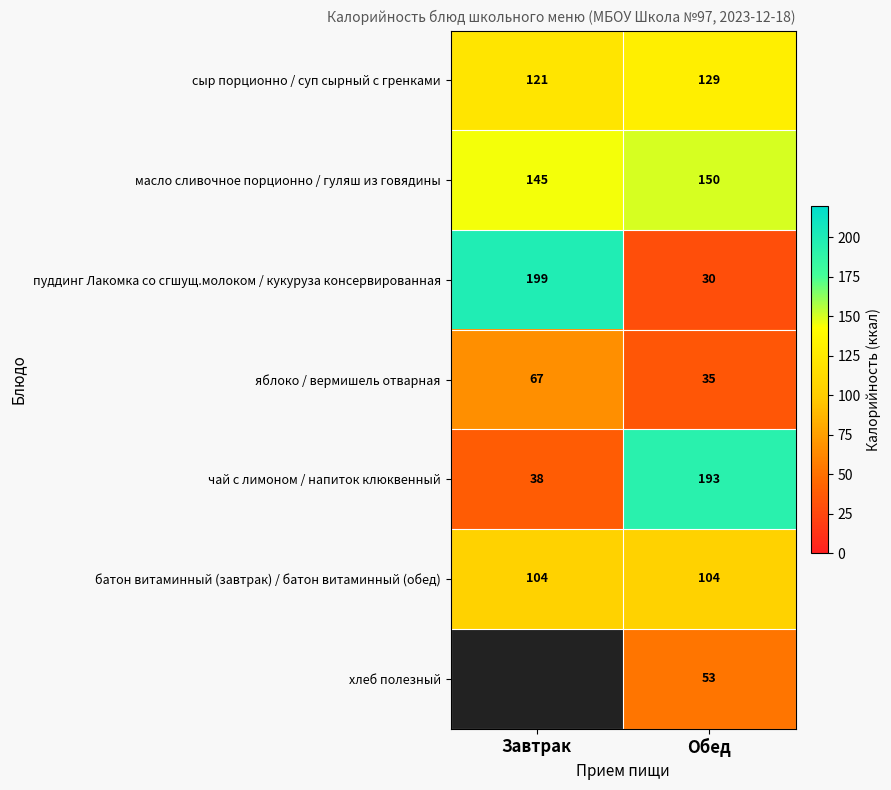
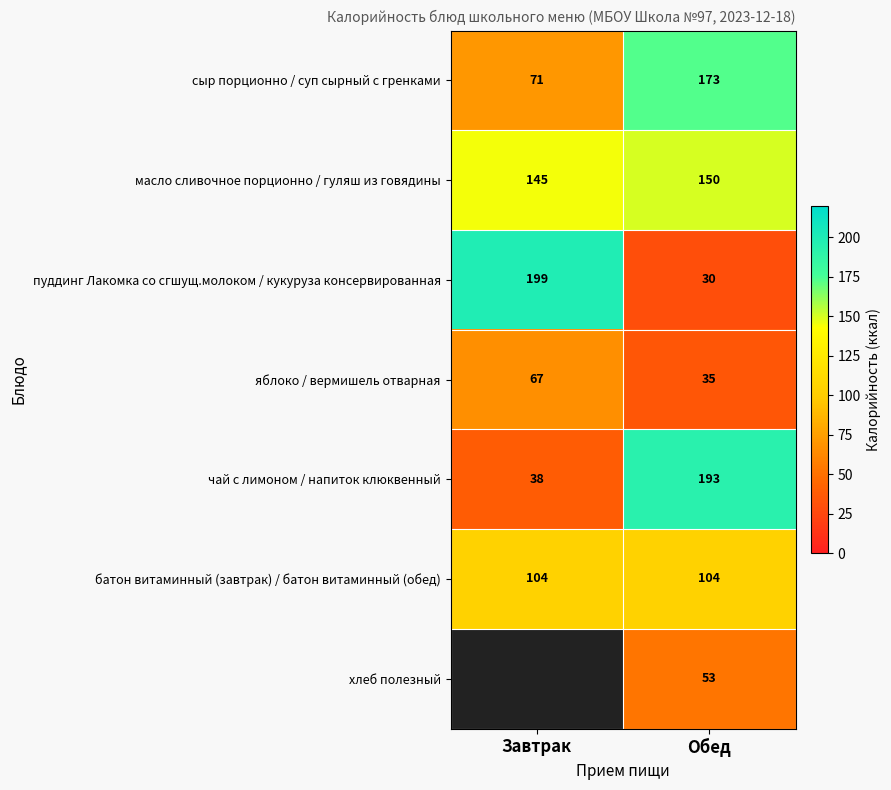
  {
    "сыр порционно / суп сырный с гренками": {
-     "Завтрак": 121,
-     "Обед": 129
+     "Завтрак": 71,
+     "Обед": 173
    },
    "масло сливочное порционно / гуляш из говядины": {
      "Завтрак": 145,
      "Обед": 150
    },
    "пуддинг Лакомка со сгшущ.молоком / кукуруза консервированная": {
      "Завтрак": 199,
      "Обед": 30
    },
    "яблоко / вермишель отварная": {
      "Завтрак": 67,
      "Обед": 35
    },
    "чай с лимоном / напиток клюквенный": {
      "Завтрак": 38,
      "Обед": 193
    },
    "батон витаминный (завтрак) / батон витаминный (обед)": {
      "Завтрак": 104,
      "Обед": 104
    },
    "хлеб полезный": {
      "Обед": 53
    }
  }
